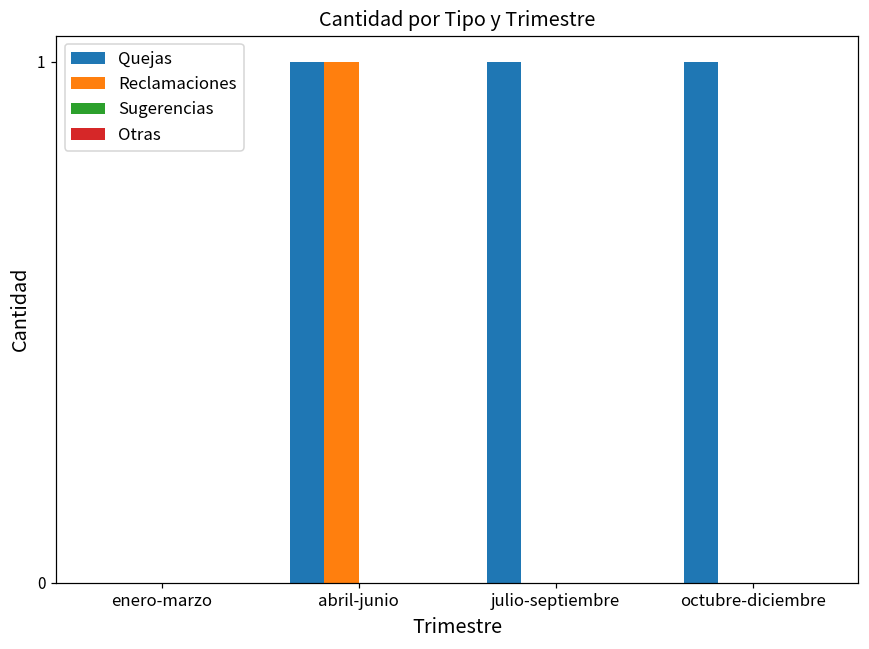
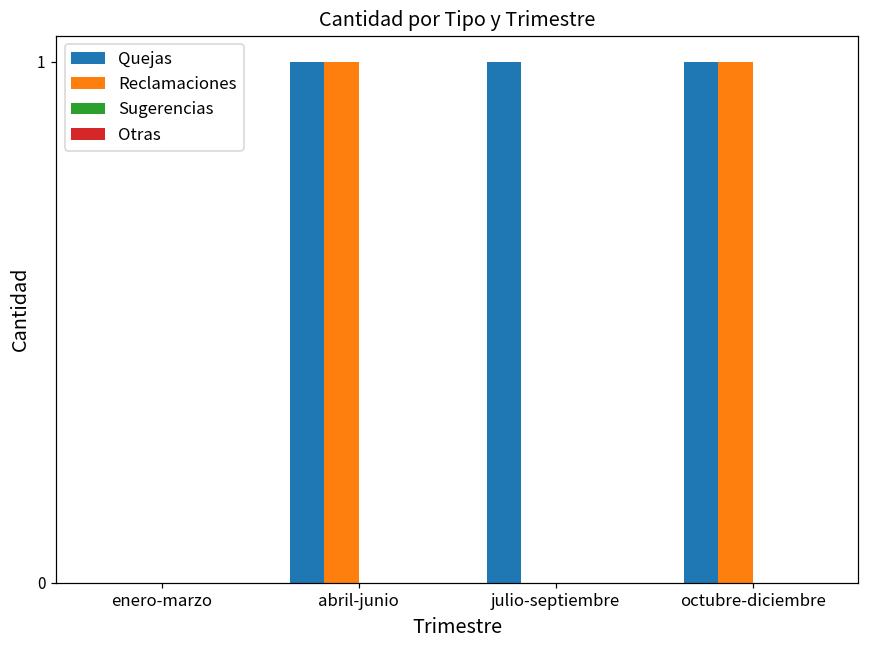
  {
    "Quejas": {
      "enero-marzo": 0,
      "abril-junio": 1,
      "julio-septiembre": 1,
      "octubre-diciembre": 1
    },
    "Reclamaciones": {
      "enero-marzo": 0,
      "abril-junio": 1,
      "julio-septiembre": 0,
-     "octubre-diciembre": 0
+     "octubre-diciembre": 1
    },
    "Sugerencias": {
      "enero-marzo": 0,
      "abril-junio": 0,
      "julio-septiembre": 0,
      "octubre-diciembre": 0
    },
    "Otras": {
      "enero-marzo": 0,
      "abril-junio": 0,
      "julio-septiembre": 0,
      "octubre-diciembre": 0
    }
  }
